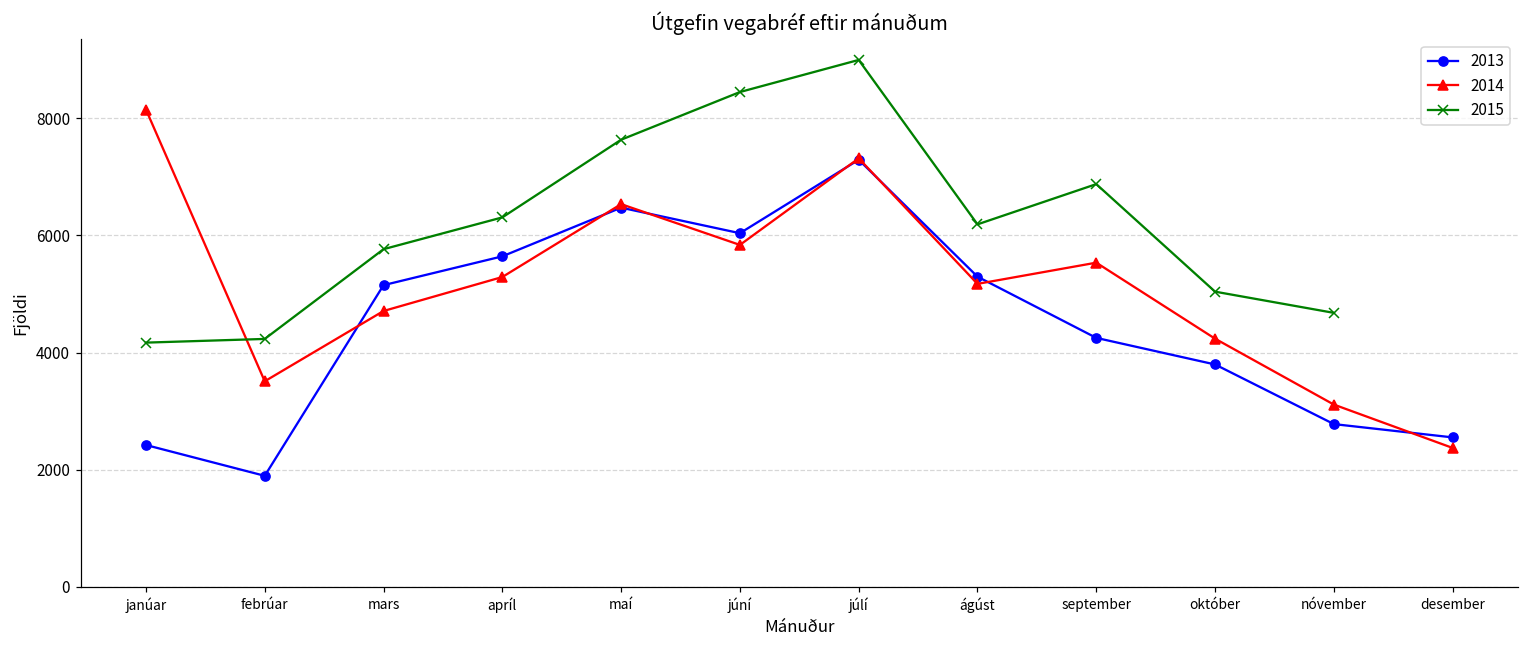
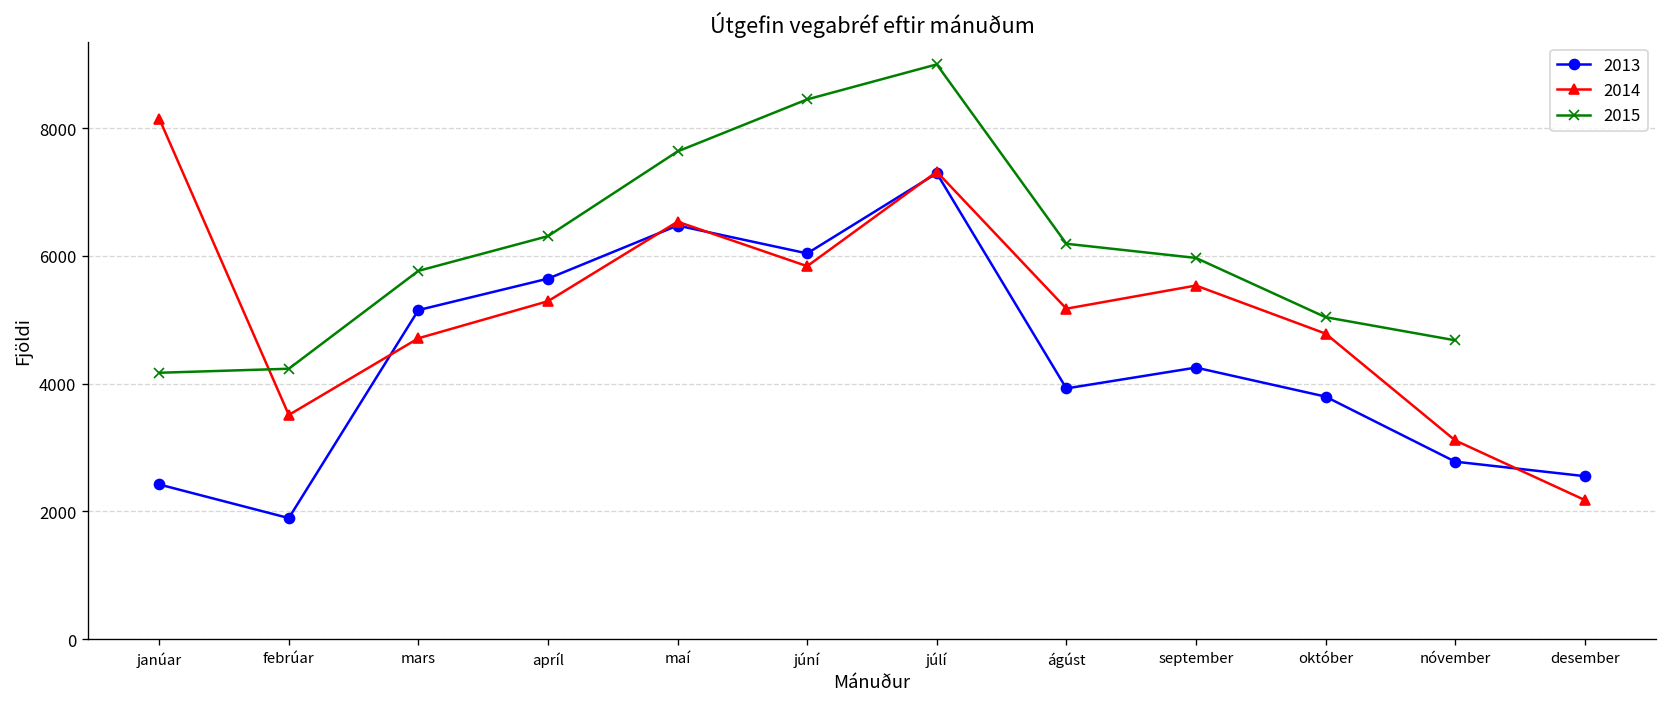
  {
    "2013": {
      "janúar": 2400,
      "febrúar": 1900,
      "mars": 5200,
      "apríl": 5600,
      "maí": 6500,
      "júní": 6000,
-     "ágúst": 5300,
+     "ágúst": 3900,
      "september": 4300,
      "október": 3800,
      "nóvember": 2800,
      "desember": 2600
    },
    "2014": {
      "janúar": 8200,
      "febrúar": 3500,
      "mars": 4700,
      "apríl": 5300,
      "maí": 6500,
      "júní": 5800,
      "ágúst": 5200,
      "september": 5500,
-     "október": 4200,
+     "október": 4800,
      "nóvember": 3100,
-     "desember": 2400
+     "desember": 2200
    },
    "2015": {
      "janúar": 4200,
      "febrúar": 4200,
      "mars": 5800,
      "apríl": 6300,
      "maí": 7600,
      "júní": 8400,
      "júlí": 9000,
      "ágúst": 6200,
-     "september": 6900,
+     "september": 6000,
      "október": 5000,
      "nóvember": 4700
    }
  }
